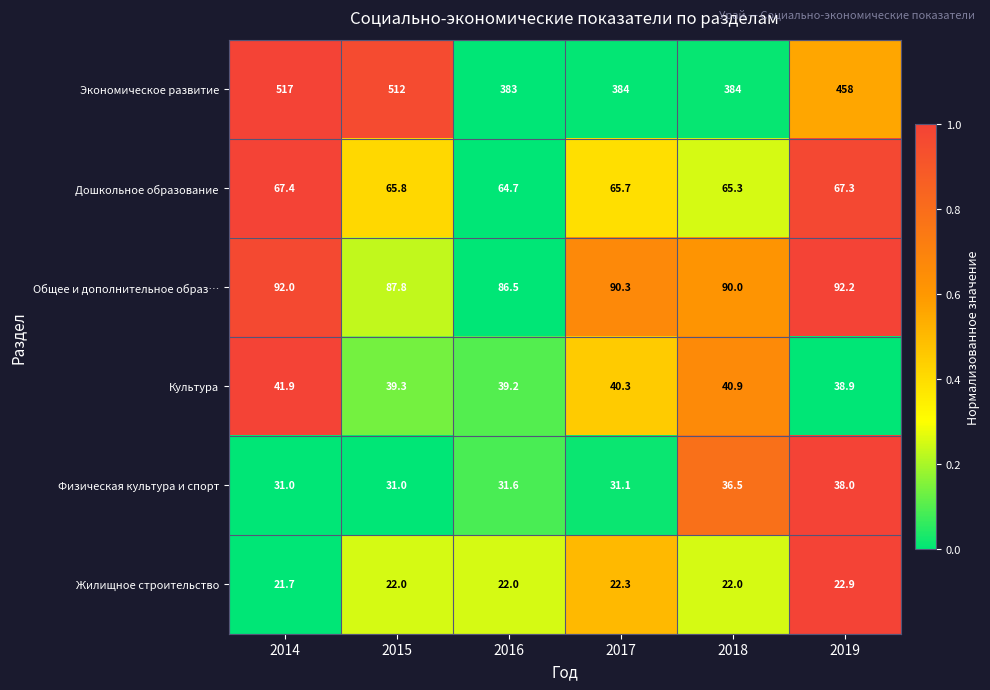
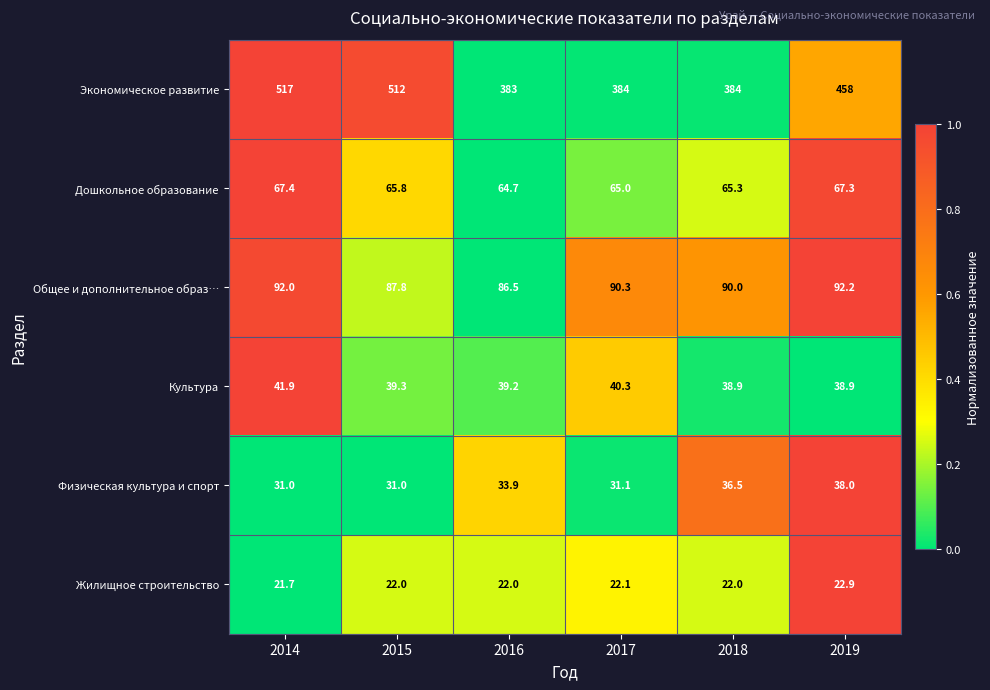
  {
    "Экономическое развитие": {
      "2014": 517,
      "2015": 512,
      "2016": 383,
      "2017": 384,
      "2018": 384,
      "2019": 458
    },
    "Дошкольное образование": {
      "2014": 67.4,
      "2015": 65.8,
      "2016": 64.7,
-     "2017": 65.7,
+     "2017": 65.0,
      "2018": 65.3,
      "2019": 67.3
    },
    "Общее и дополнительное образ…": {
      "2014": 92.0,
      "2015": 87.8,
      "2016": 86.5,
      "2017": 90.3,
      "2018": 90.0,
      "2019": 92.2
    },
    "Культура": {
      "2014": 41.9,
      "2015": 39.3,
      "2016": 39.2,
      "2017": 40.3,
-     "2018": 40.9,
+     "2018": 38.9,
      "2019": 38.9
    },
    "Физическая культура и спорт": {
      "2014": 31.0,
      "2015": 31.0,
-     "2016": 31.6,
+     "2016": 33.9,
      "2017": 31.1,
      "2018": 36.5,
      "2019": 38.0
    },
    "Жилищное строительство": {
      "2014": 21.7,
      "2015": 22.0,
      "2016": 22.0,
-     "2017": 22.3,
+     "2017": 22.1,
      "2018": 22.0,
      "2019": 22.9
    }
  }
